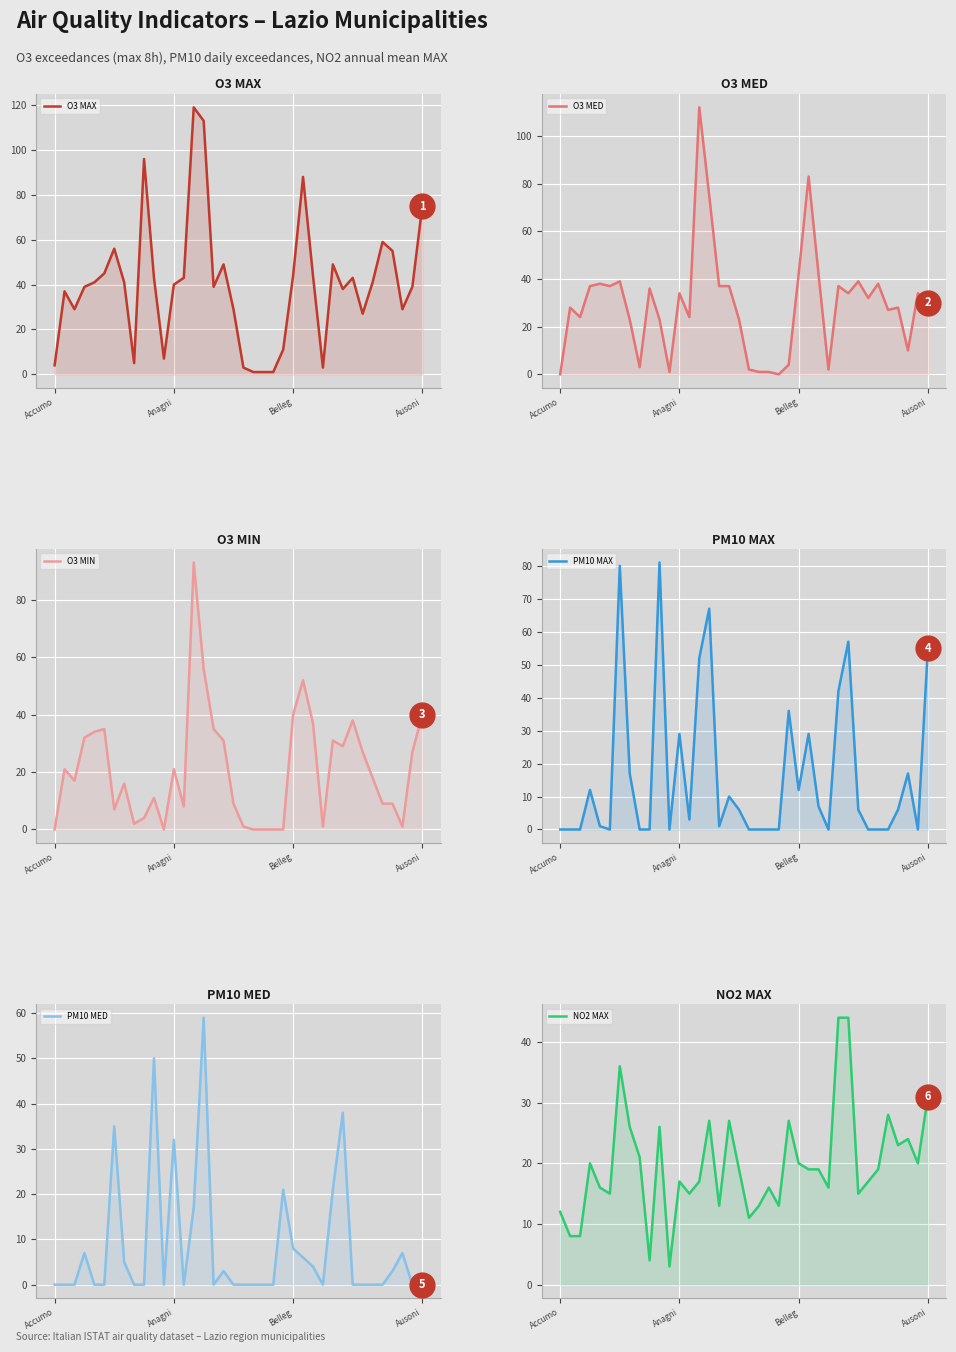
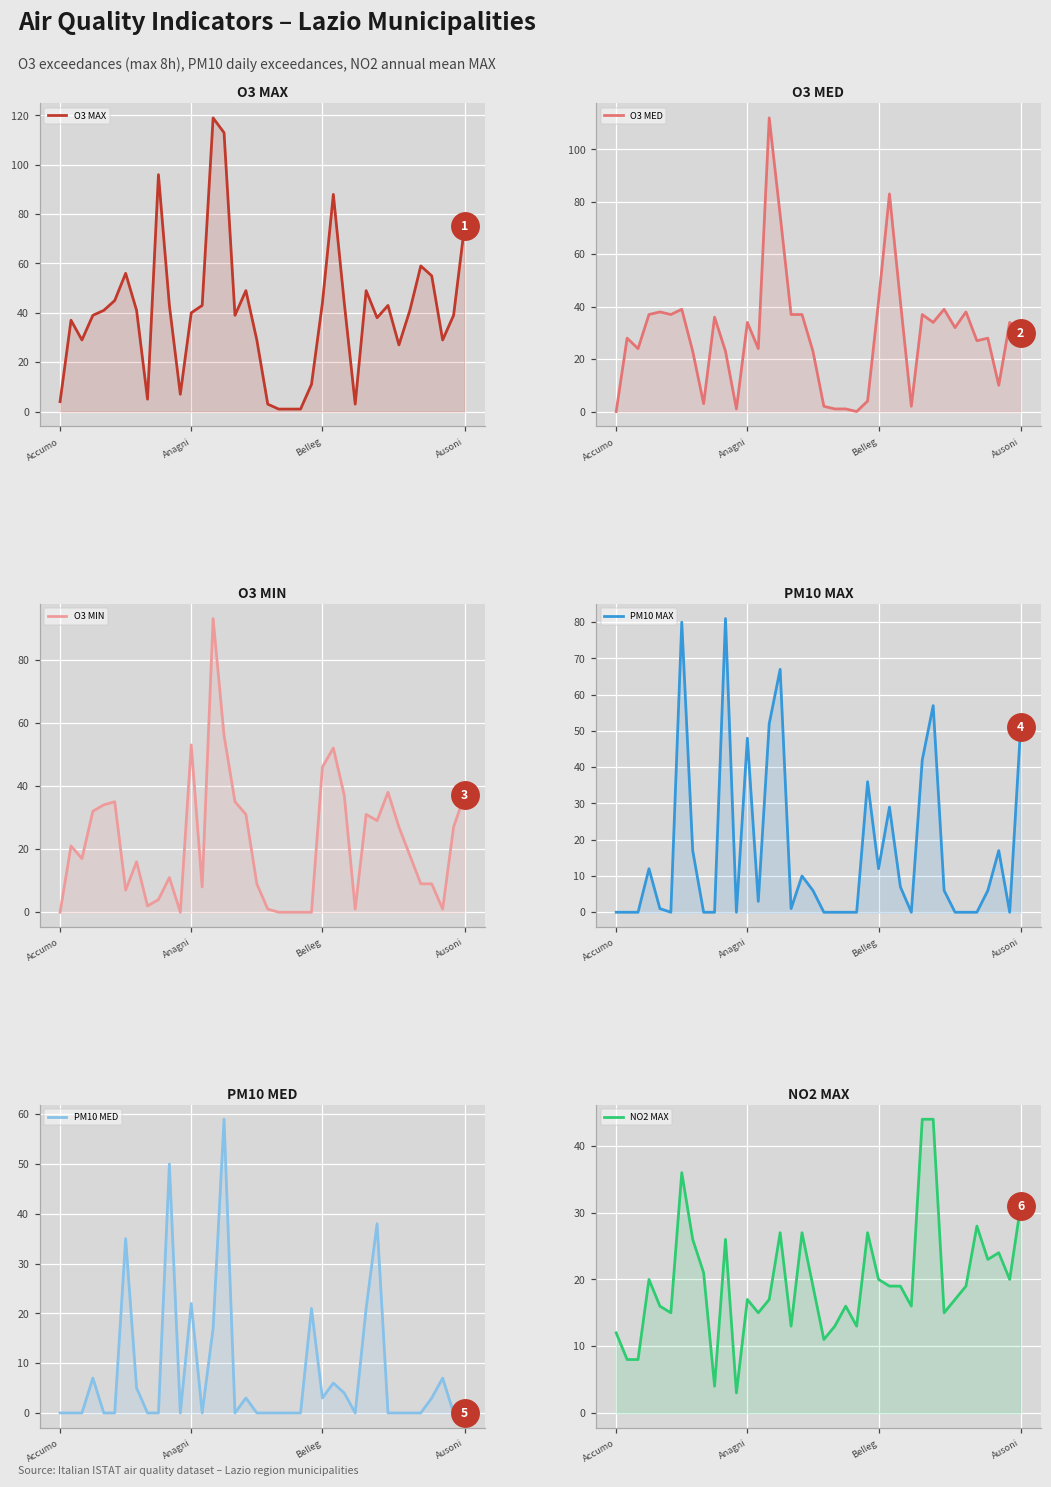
  {
    "O3 MED": {
      "O3 MED": {
        "Accumo": 0,
        "Anagni": 34,
        "Belleg": 42
      }
    },
    "O3 MIN": {
      "O3 MIN": {
        "Accumo": 0,
-       "Anagni": 21,
-       "Belleg": 40,
-       "Ausoni": 40
+       "Anagni": 53,
+       "Belleg": 46,
+       "Ausoni": 37
      }
    },
    "PM10 MAX": {
      "PM10 MAX": {
        "Accumo": 0,
-       "Anagni": 29,
+       "Anagni": 48,
        "Belleg": 12,
-       "Ausoni": 55
+       "Ausoni": 51
      }
    },
    "PM10 MED": {
      "PM10 MED": {
        "Accumo": 0,
-       "Anagni": 32,
-       "Belleg": 8
+       "Anagni": 22,
+       "Belleg": 3
      }
    },
    "NO2 MAX": {
      "NO2 MAX": {
        "Accumo": 12,
        "Anagni": 17,
        "Belleg": 20
      }
    }
  }
